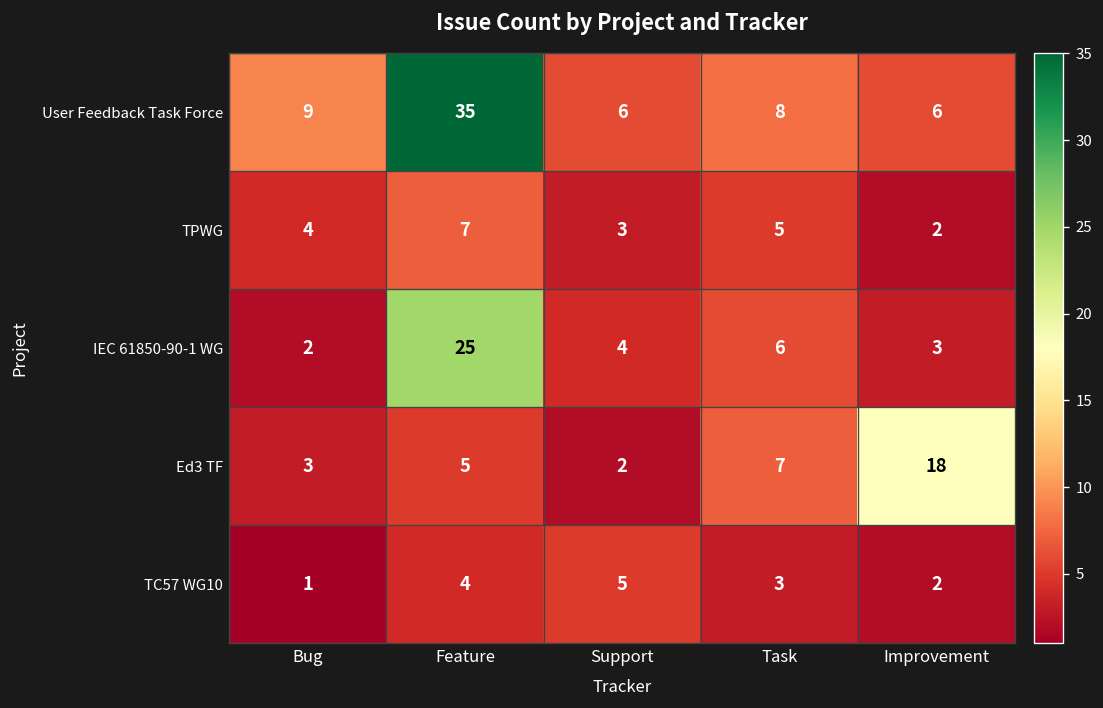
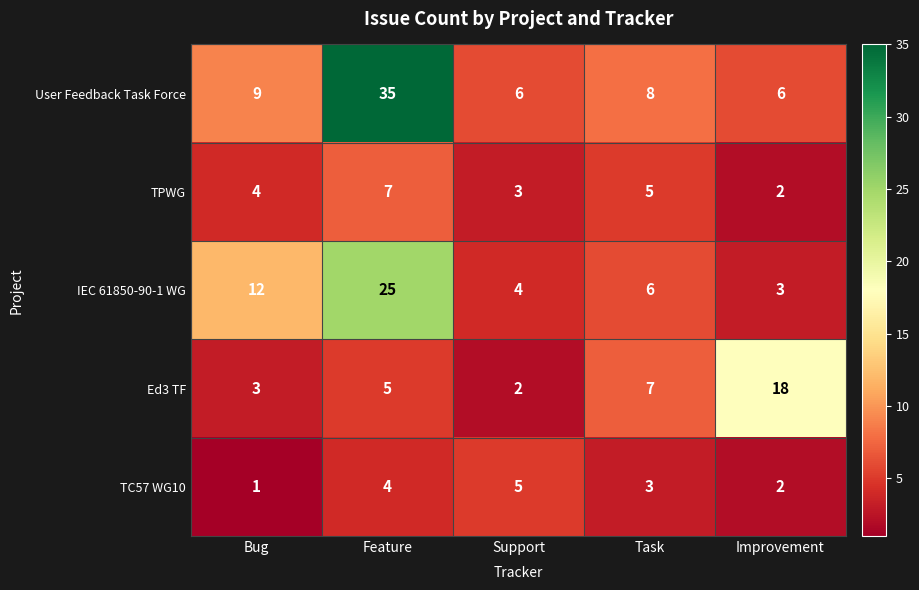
  {
    "User Feedback Task Force": {
      "Bug": 9,
      "Feature": 35,
      "Support": 6,
      "Task": 8,
      "Improvement": 6
    },
    "TPWG": {
      "Bug": 4,
      "Feature": 7,
      "Support": 3,
      "Task": 5,
      "Improvement": 2
    },
    "IEC 61850-90-1 WG": {
-     "Bug": 2,
+     "Bug": 12,
      "Feature": 25,
      "Support": 4,
      "Task": 6,
      "Improvement": 3
    },
    "Ed3 TF": {
      "Bug": 3,
      "Feature": 5,
      "Support": 2,
      "Task": 7,
      "Improvement": 18
    },
    "TC57 WG10": {
      "Bug": 1,
      "Feature": 4,
      "Support": 5,
      "Task": 3,
      "Improvement": 2
    }
  }
